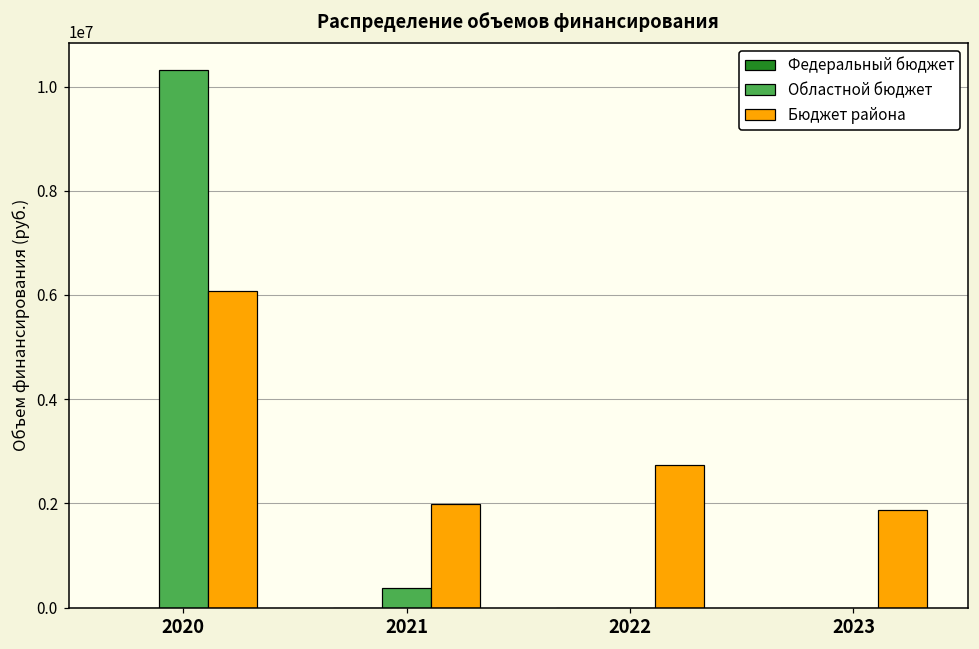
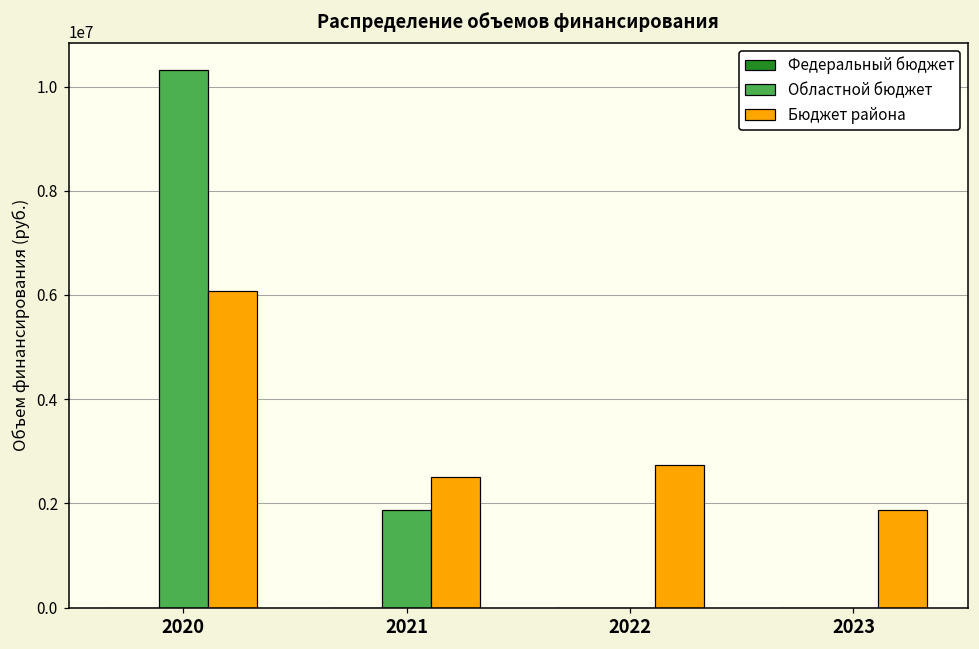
  {
    "Федеральный бюджет": {
      "2020": 0,
      "2021": 0,
      "2022": 0,
      "2023": 0
    },
    "Областной бюджет": {
      "2020": 10300000,
-     "2021": 400000,
+     "2021": 1900000,
      "2022": 0,
      "2023": 0
    },
    "Бюджет района": {
      "2020": 6100000,
-     "2021": 2000000,
+     "2021": 2500000,
      "2022": 2700000,
      "2023": 1900000
    }
  }
